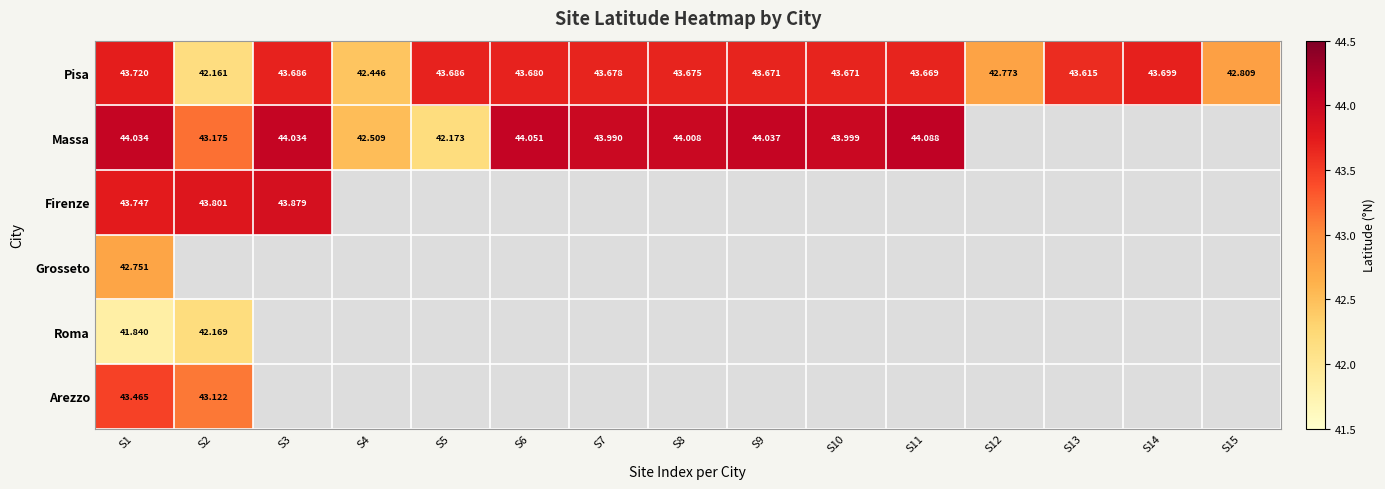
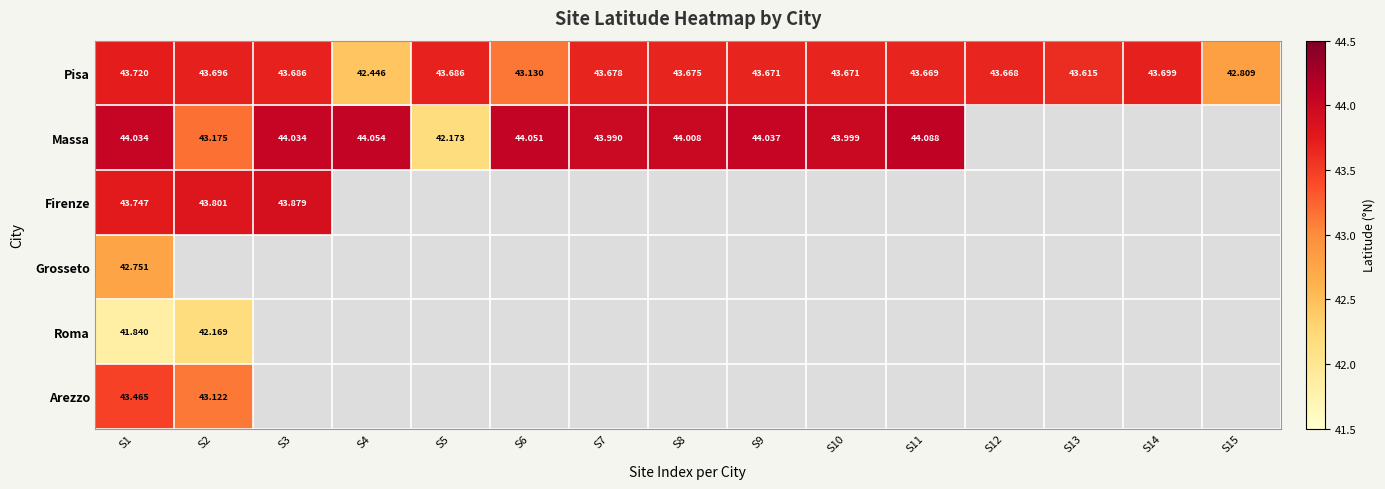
  {
    "Pisa": {
      "S1": 43.720,
-     "S2": 42.161,
+     "S2": 43.696,
      "S3": 43.686,
      "S4": 42.446,
      "S5": 43.686,
-     "S6": 43.680,
+     "S6": 43.130,
      "S7": 43.678,
      "S8": 43.675,
      "S9": 43.671,
      "S10": 43.671,
      "S11": 43.669,
-     "S12": 42.773,
+     "S12": 43.668,
      "S13": 43.615,
      "S14": 43.699,
      "S15": 42.809
    },
    "Massa": {
      "S1": 44.034,
      "S2": 43.175,
      "S3": 44.034,
-     "S4": 42.509,
+     "S4": 44.054,
      "S5": 42.173,
      "S6": 44.051,
      "S7": 43.990,
      "S8": 44.008,
      "S9": 44.037,
      "S10": 43.999,
      "S11": 44.088
    },
    "Firenze": {
      "S1": 43.747,
      "S2": 43.801,
      "S3": 43.879
    },
    "Grosseto": {
      "S1": 42.751
    },
    "Roma": {
      "S1": 41.840,
      "S2": 42.169
    },
    "Arezzo": {
      "S1": 43.465,
      "S2": 43.122
    }
  }
